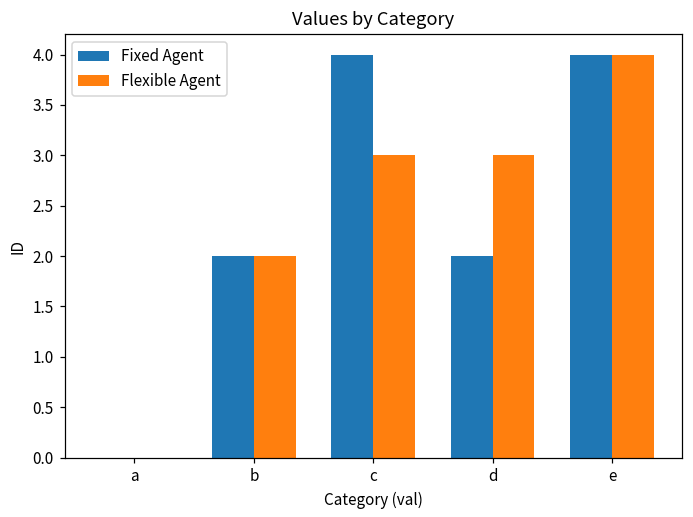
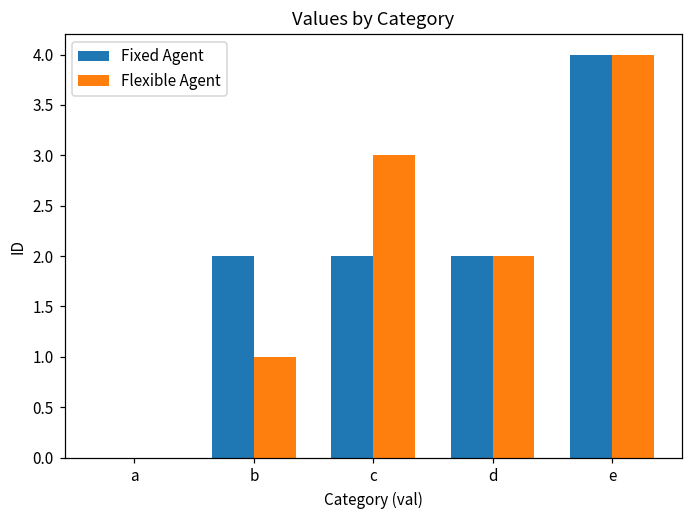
  {
    "Fixed Agent": {
      "a": 0,
      "b": 2,
-     "c": 4,
+     "c": 2,
      "d": 2,
      "e": 4
    },
    "Flexible Agent": {
      "a": 0,
-     "b": 2,
+     "b": 1,
      "c": 3,
-     "d": 3,
+     "d": 2,
      "e": 4
    }
  }
